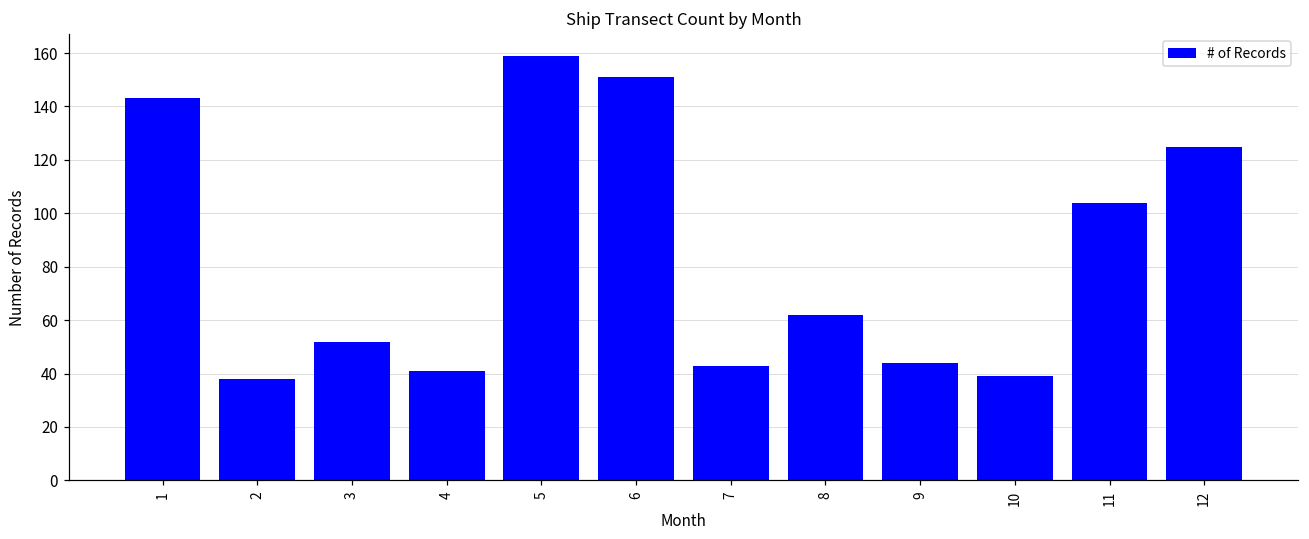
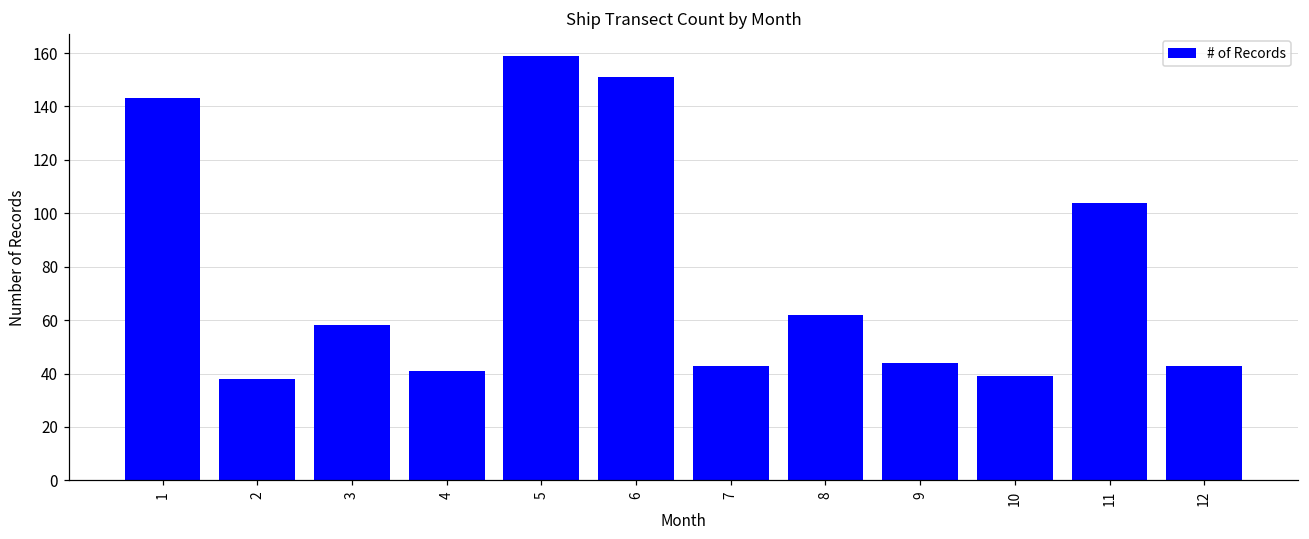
  {
    "1": 143,
    "2": 38,
-   "3": 52,
+   "3": 58,
    "4": 41,
    "5": 159,
    "6": 151,
    "7": 43,
    "8": 62,
    "9": 44,
    "10": 39,
    "11": 104,
-   "12": 125
+   "12": 43
  }
